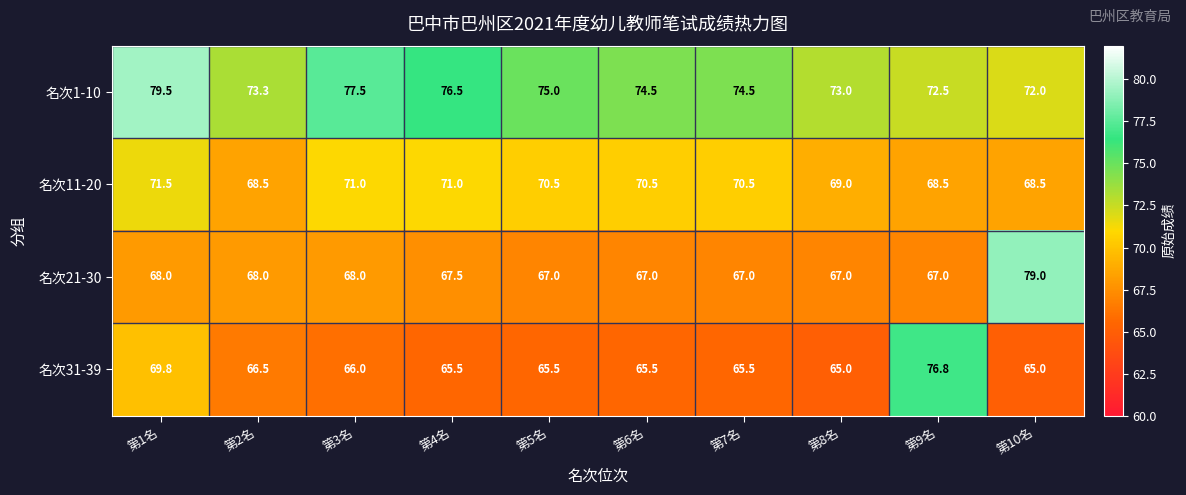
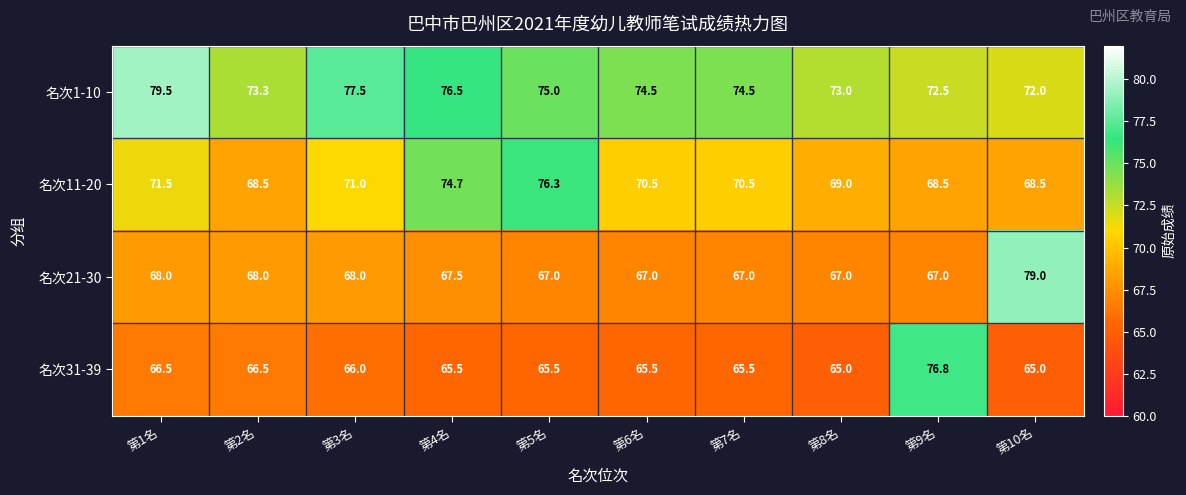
  {
    "名次1-10": {
      "第1名": 79.5,
      "第2名": 73.3,
      "第3名": 77.5,
      "第4名": 76.5,
      "第5名": 75.0,
      "第6名": 74.5,
      "第7名": 74.5,
      "第8名": 73.0,
      "第9名": 72.5,
      "第10名": 72.0
    },
    "名次11-20": {
      "第1名": 71.5,
      "第2名": 68.5,
      "第3名": 71.0,
-     "第4名": 71.0,
-     "第5名": 70.5,
+     "第4名": 74.7,
+     "第5名": 76.3,
      "第6名": 70.5,
      "第7名": 70.5,
      "第8名": 69.0,
      "第9名": 68.5,
      "第10名": 68.5
    },
    "名次21-30": {
      "第1名": 68.0,
      "第2名": 68.0,
      "第3名": 68.0,
      "第4名": 67.5,
      "第5名": 67.0,
      "第6名": 67.0,
      "第7名": 67.0,
      "第8名": 67.0,
      "第9名": 67.0,
      "第10名": 79.0
    },
    "名次31-39": {
-     "第1名": 69.8,
+     "第1名": 66.5,
      "第2名": 66.5,
      "第3名": 66.0,
      "第4名": 65.5,
      "第5名": 65.5,
      "第6名": 65.5,
      "第7名": 65.5,
      "第8名": 65.0,
      "第9名": 76.8,
      "第10名": 65.0
    }
  }
